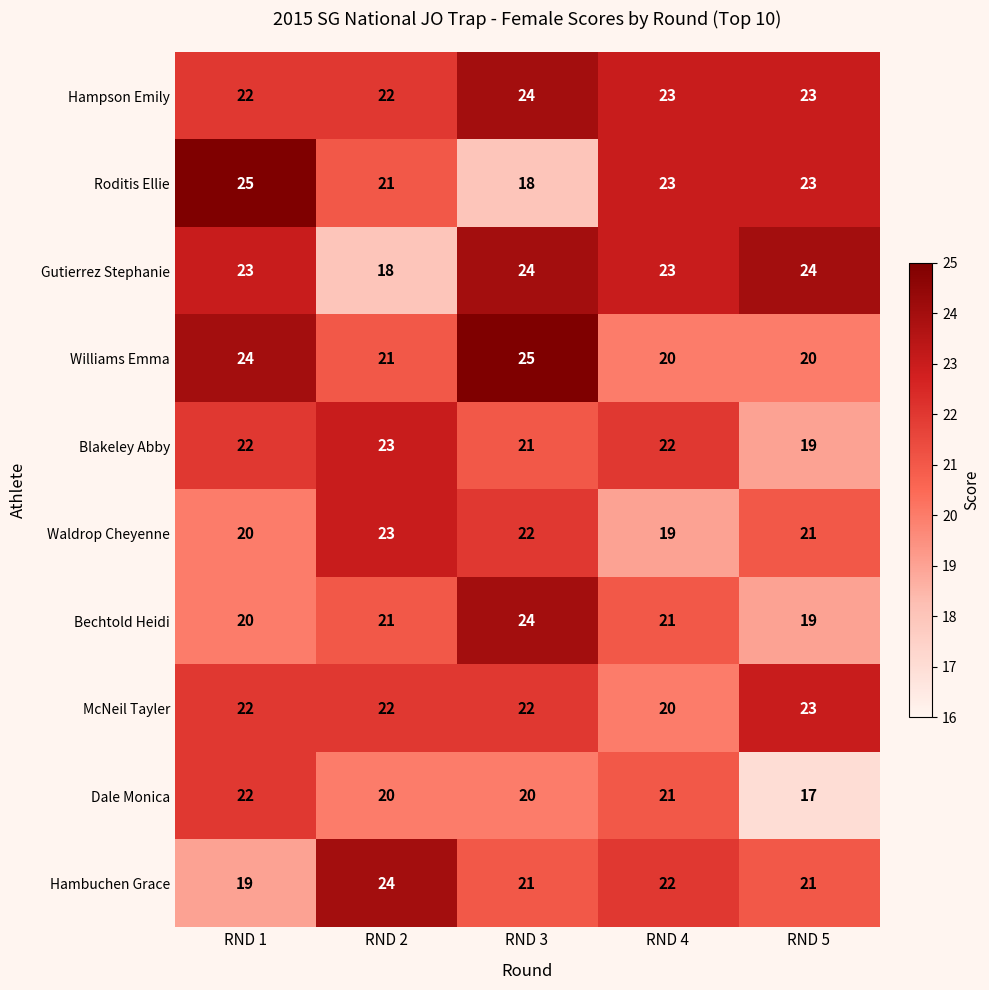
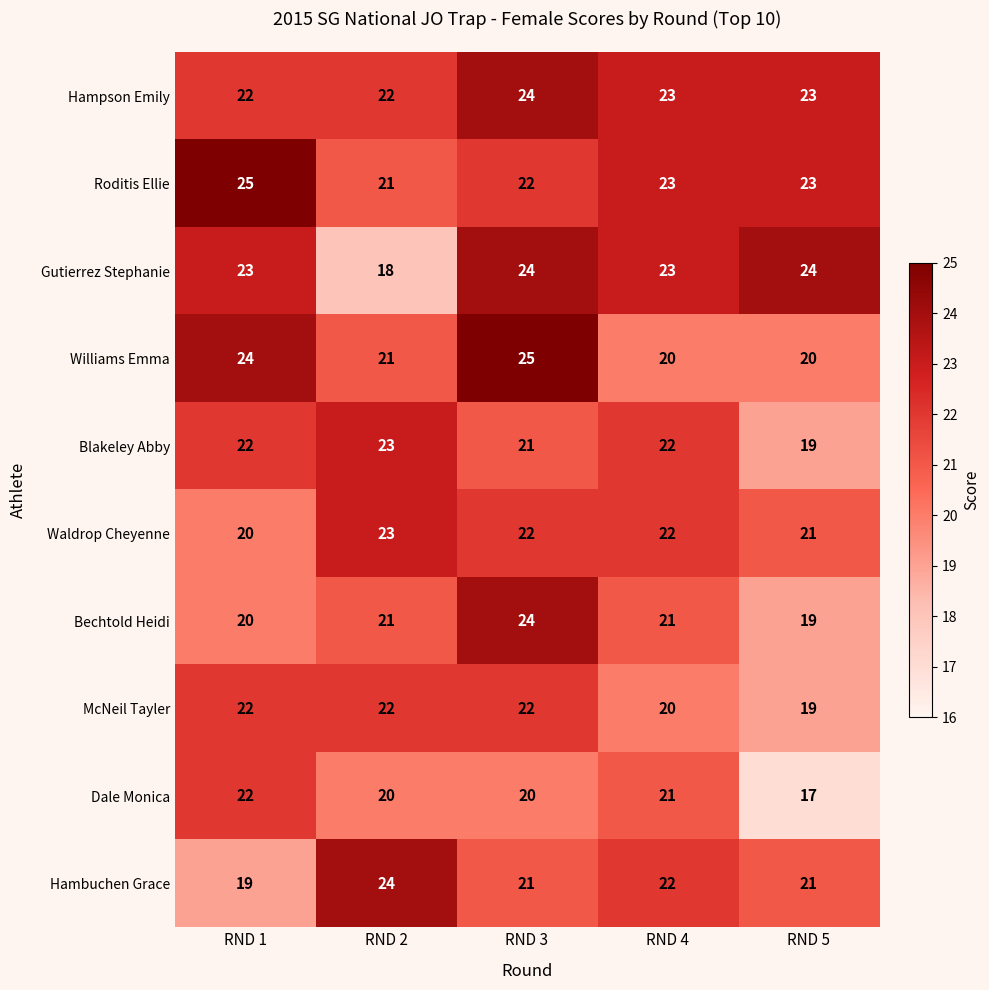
  {
    "Hampson Emily": {
      "RND 1": 22,
      "RND 2": 22,
      "RND 3": 24,
      "RND 4": 23,
      "RND 5": 23
    },
    "Roditis Ellie": {
      "RND 1": 25,
      "RND 2": 21,
-     "RND 3": 18,
+     "RND 3": 22,
      "RND 4": 23,
      "RND 5": 23
    },
    "Gutierrez Stephanie": {
      "RND 1": 23,
      "RND 2": 18,
      "RND 3": 24,
      "RND 4": 23,
      "RND 5": 24
    },
    "Williams Emma": {
      "RND 1": 24,
      "RND 2": 21,
      "RND 3": 25,
      "RND 4": 20,
      "RND 5": 20
    },
    "Blakeley Abby": {
      "RND 1": 22,
      "RND 2": 23,
      "RND 3": 21,
      "RND 4": 22,
      "RND 5": 19
    },
    "Waldrop Cheyenne": {
      "RND 1": 20,
      "RND 2": 23,
      "RND 3": 22,
-     "RND 4": 19,
+     "RND 4": 22,
      "RND 5": 21
    },
    "Bechtold Heidi": {
      "RND 1": 20,
      "RND 2": 21,
      "RND 3": 24,
      "RND 4": 21,
      "RND 5": 19
    },
    "McNeil Tayler": {
      "RND 1": 22,
      "RND 2": 22,
      "RND 3": 22,
      "RND 4": 20,
-     "RND 5": 23
+     "RND 5": 19
    },
    "Dale Monica": {
      "RND 1": 22,
      "RND 2": 20,
      "RND 3": 20,
      "RND 4": 21,
      "RND 5": 17
    },
    "Hambuchen Grace": {
      "RND 1": 19,
      "RND 2": 24,
      "RND 3": 21,
      "RND 4": 22,
      "RND 5": 21
    }
  }
